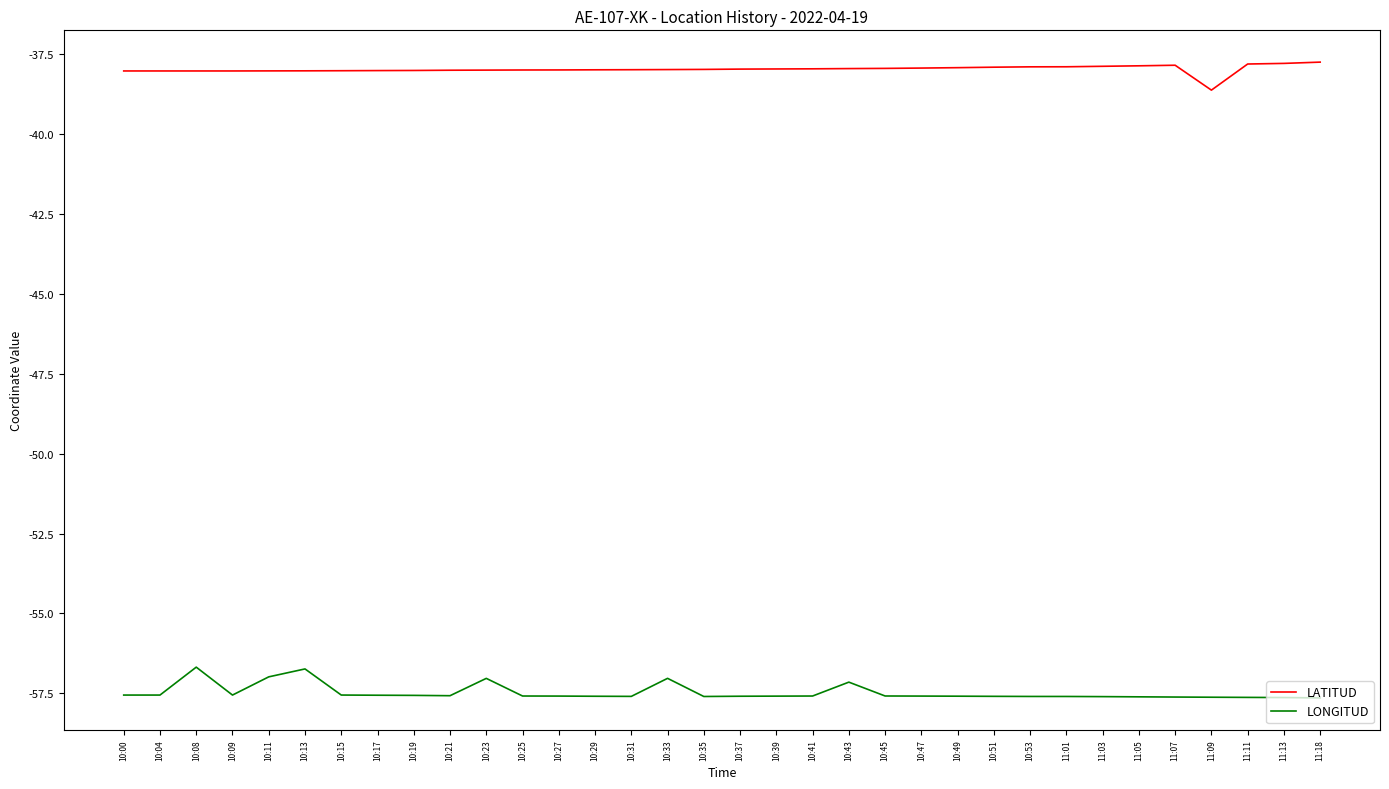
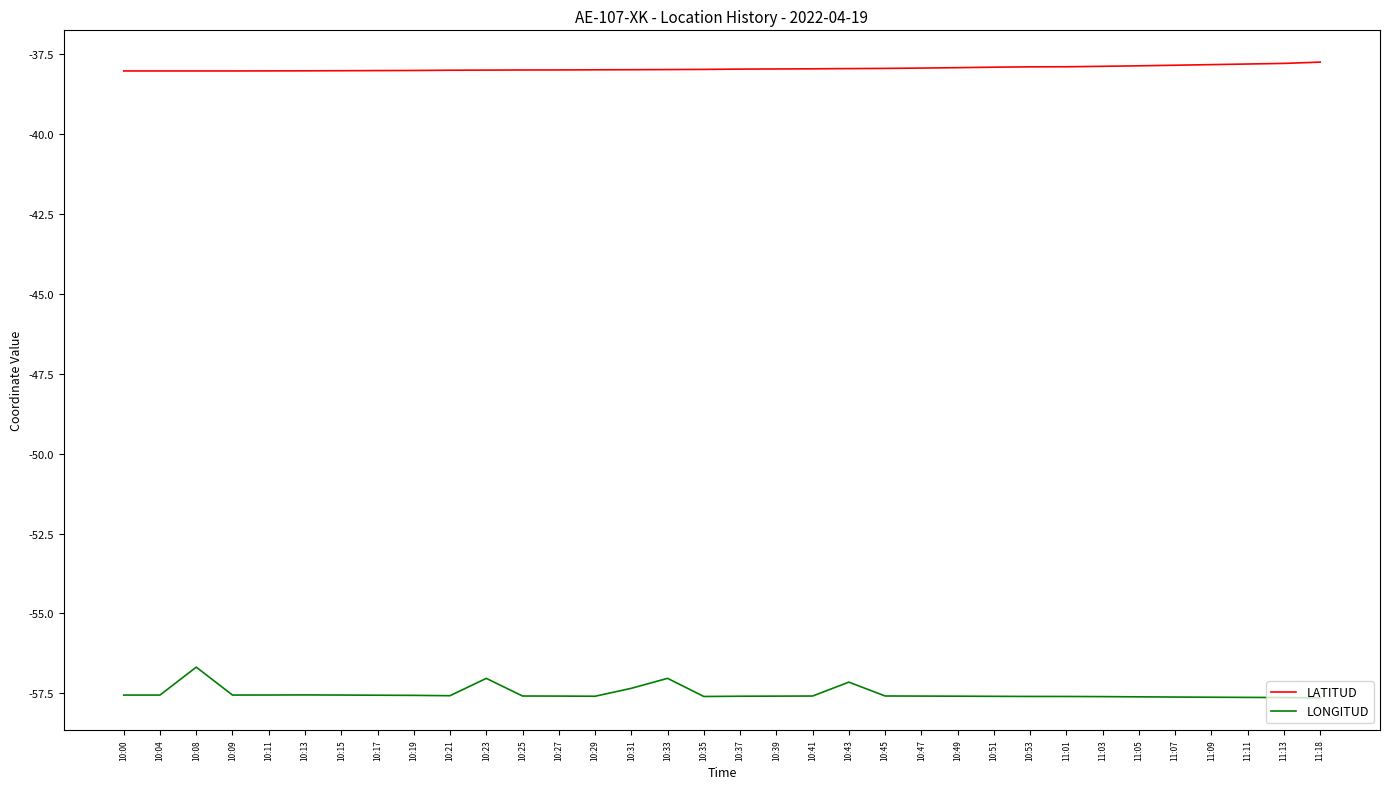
  {
    "LATITUD": {
      "10:00": -38.0,
      "10:04": -38.0,
      "10:08": -38.0,
      "10:09": -38.0,
      "10:11": -38.0,
      "10:13": -38.0,
      "10:15": -38.0,
      "10:17": -38.0,
      "10:19": -38.0,
      "10:21": -38.0,
      "10:23": -38.0,
      "10:25": -38.0,
      "10:27": -38.0,
      "10:29": -38.0,
      "10:31": -38.0,
      "10:33": -38.0,
      "10:35": -38.0,
      "10:37": -38.0,
      "10:39": -38.0,
      "10:41": -38.0,
      "10:43": -38.0,
      "10:45": -38.0,
      "10:47": -38.0,
      "10:49": -37.9,
      "10:51": -37.9,
      "10:53": -37.9,
      "11:01": -37.9,
      "11:03": -37.9,
      "11:05": -37.9,
      "11:07": -37.9,
-     "11:09": -38.6,
+     "11:09": -37.8,
      "11:11": -37.8,
      "11:13": -37.8,
      "11:18": -37.8
    },
    "LONGITUD": {
      "10:00": -57.5,
      "10:04": -57.5,
      "10:08": -56.7,
      "10:09": -57.5,
-     "10:11": -57.0,
-     "10:13": -56.7,
+     "10:11": -57.5,
+     "10:13": -57.5,
      "10:15": -57.5,
      "10:17": -57.6,
      "10:19": -57.6,
      "10:21": -57.6,
      "10:23": -57.0,
      "10:25": -57.6,
      "10:27": -57.6,
      "10:29": -57.6,
-     "10:31": -57.6,
+     "10:31": -57.3,
      "10:33": -57.0,
      "10:35": -57.6,
      "10:37": -57.6,
      "10:39": -57.6,
      "10:41": -57.6,
      "10:43": -57.1,
      "10:45": -57.6,
      "10:47": -57.6,
      "10:49": -57.6,
      "10:51": -57.6,
      "10:53": -57.6,
      "11:01": -57.6,
      "11:03": -57.6,
      "11:05": -57.6,
      "11:07": -57.6,
      "11:09": -57.6,
      "11:11": -57.6
    }
  }
